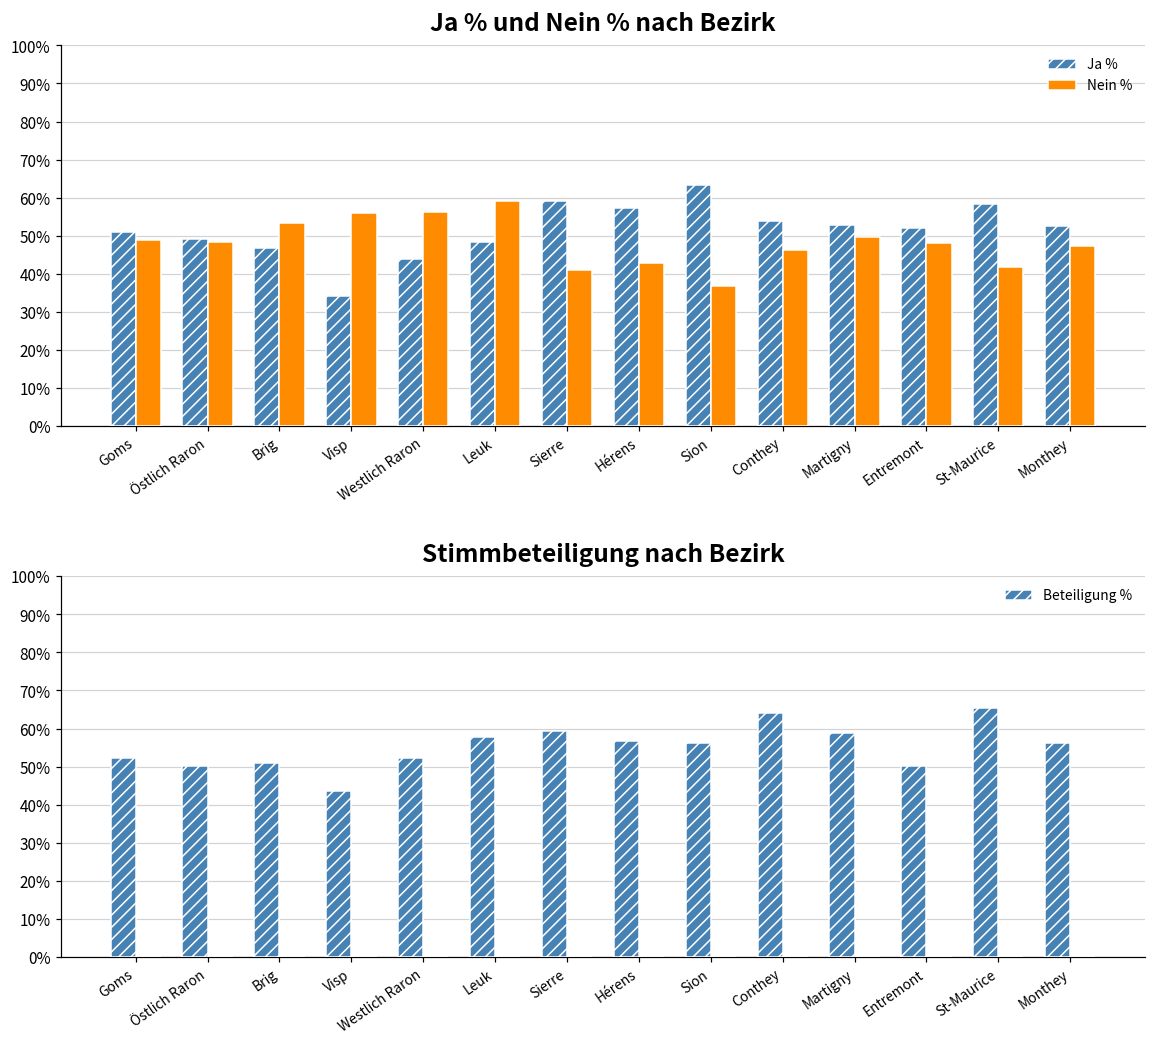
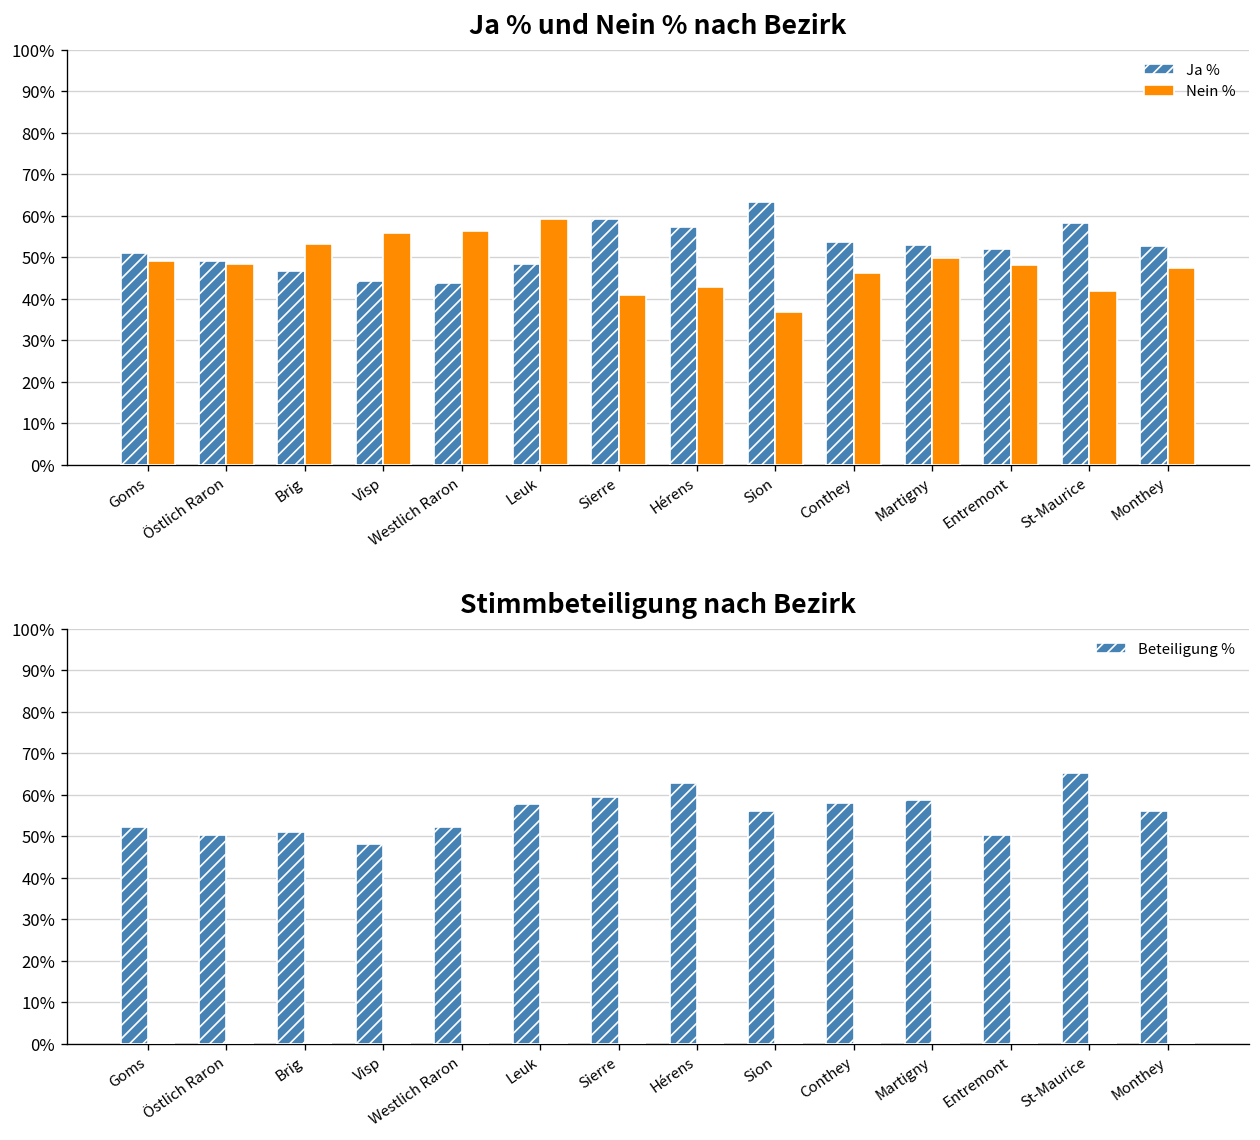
  {
    "Ja % und Nein % nach Bezirk": {
      "Ja %": {
        "Goms": "51%",
        "Östlich Raron": "49%",
        "Brig": "47%",
-       "Visp": "34%",
+       "Visp": "44%",
        "Westlich Raron": "44%",
        "Leuk": "48%",
        "Sierre": "59%",
        "Hérens": "57%",
        "Sion": "63%",
        "Conthey": "54%",
        "Martigny": "53%",
        "Entremont": "52%",
        "St-Maurice": "58%",
        "Monthey": "53%"
      },
      "Nein %": {
        "Goms": "49%",
        "Östlich Raron": "48%",
        "Brig": "53%",
        "Visp": "56%",
        "Westlich Raron": "56%",
        "Leuk": "59%",
        "Sierre": "41%",
        "Hérens": "43%",
        "Sion": "37%",
        "Conthey": "46%",
        "Martigny": "50%",
        "Entremont": "48%",
        "St-Maurice": "42%",
        "Monthey": "47%"
      }
    },
    "Stimmbeteiligung nach Bezirk": {
      "Beteiligung %": {
        "Goms": "52%",
        "Östlich Raron": "50%",
        "Brig": "51%",
-       "Visp": "44%",
+       "Visp": "48%",
        "Westlich Raron": "52%",
        "Leuk": "58%",
        "Sierre": "59%",
-       "Hérens": "57%",
+       "Hérens": "63%",
        "Sion": "56%",
-       "Conthey": "64%",
+       "Conthey": "58%",
        "Martigny": "59%",
        "Entremont": "50%",
        "St-Maurice": "65%",
        "Monthey": "56%"
      }
    }
  }
